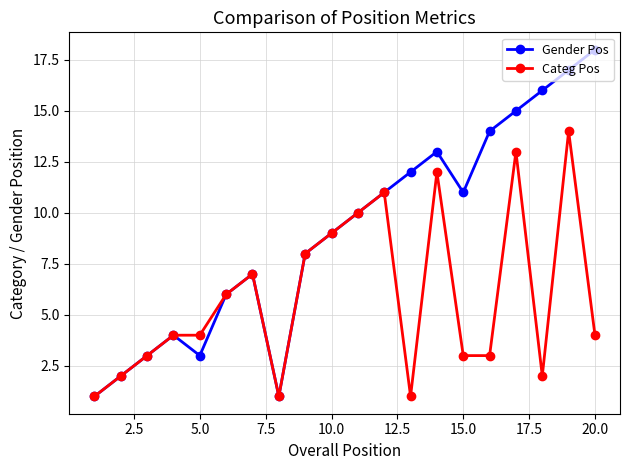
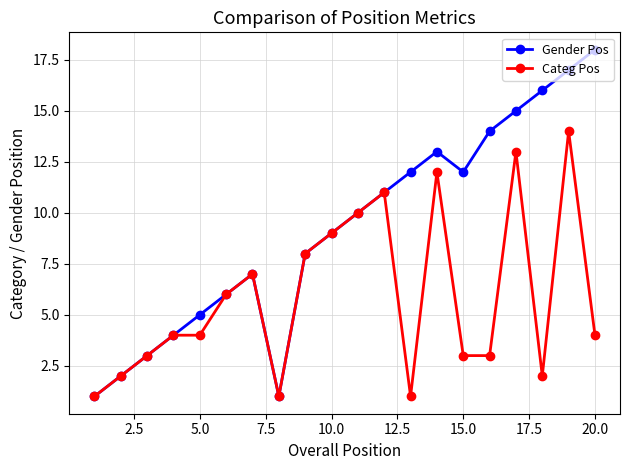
  {
    "Gender Pos": {
-     "5.0": 3,
-     "15.0": 11
+     "5.0": 5,
+     "15.0": 12
    },
    "Categ Pos": {
      "5.0": 4,
      "15.0": 3,
      "20.0": 4
    }
  }
